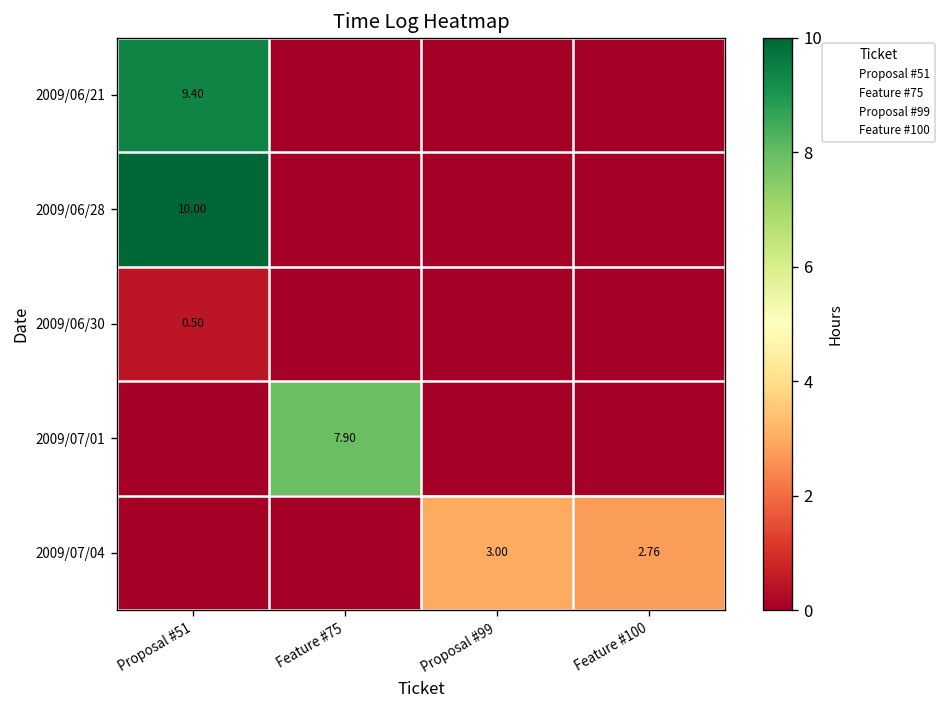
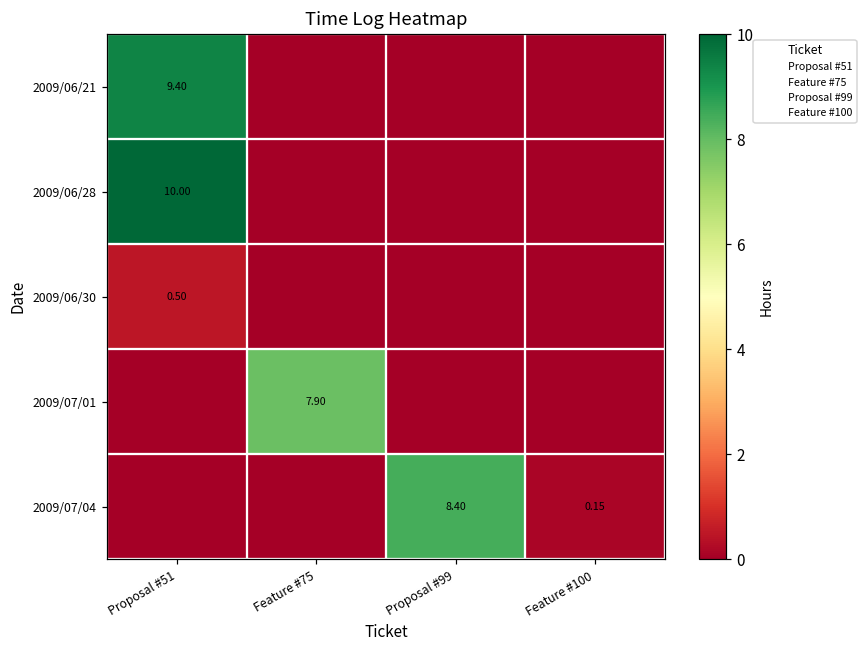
  {
    "2009/06/21": {
      "Proposal #51": 9.40
    },
    "2009/06/28": {
      "Proposal #51": 10.00
    },
    "2009/06/30": {
      "Proposal #51": 0.50
    },
    "2009/07/01": {
      "Feature #75": 7.90
    },
    "2009/07/04": {
-     "Proposal #99": 3.00,
-     "Feature #100": 2.76
+     "Proposal #99": 8.40,
+     "Feature #100": 0.15
    }
  }
